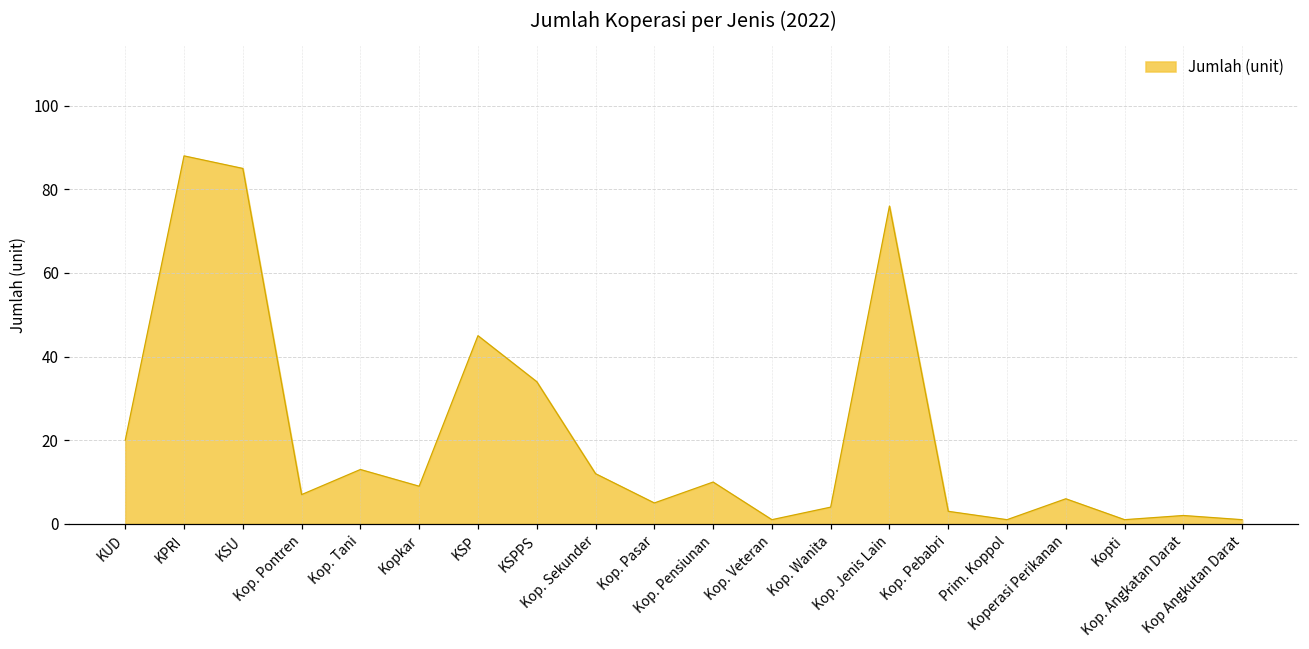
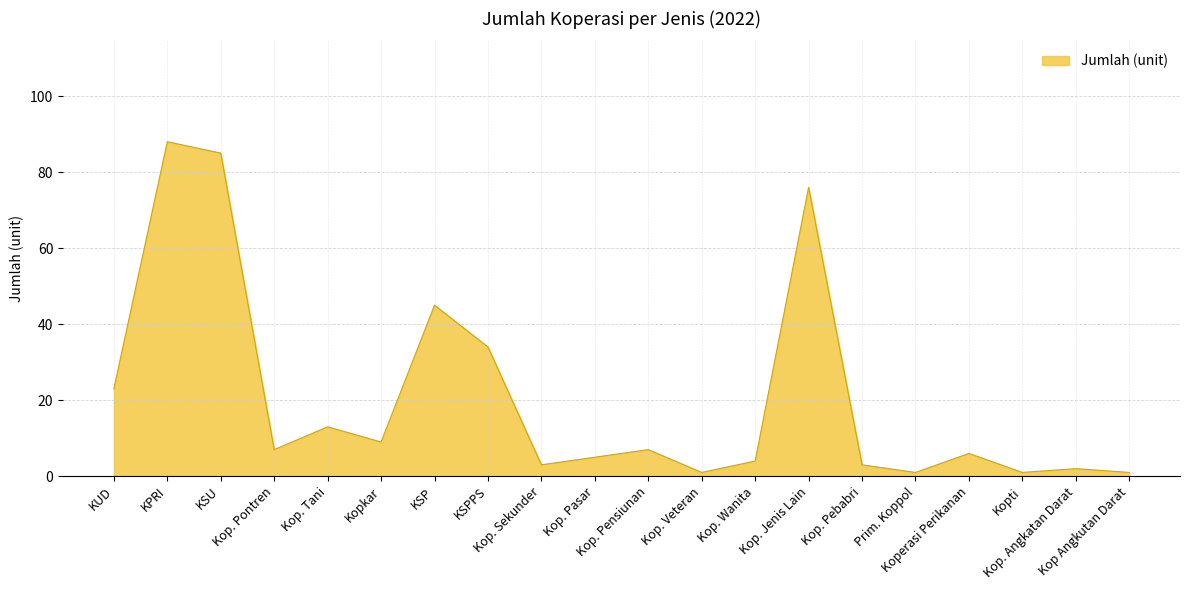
  {
-   "KUD": 20,
+   "KUD": 23,
    "KPRI": 88,
    "KSU": 85,
    "Kop. Pontren": 7,
    "Kop. Tani": 13,
    "Kopkar": 9,
    "KSP": 45,
    "KSPPS": 34,
-   "Kop. Sekunder": 12,
+   "Kop. Sekunder": 3,
    "Kop. Pasar": 5,
-   "Kop. Pensiunan": 10,
+   "Kop. Pensiunan": 7,
    "Kop. Veteran": 1,
    "Kop. Wanita": 4,
    "Kop. Jenis Lain": 76,
    "Kop. Pebabri": 3,
    "Prim. Koppol": 1,
    "Koperasi Perikanan": 6,
    "Kopti": 1,
    "Kop. Angkatan Darat": 2,
    "Kop Angkutan Darat": 1
  }
